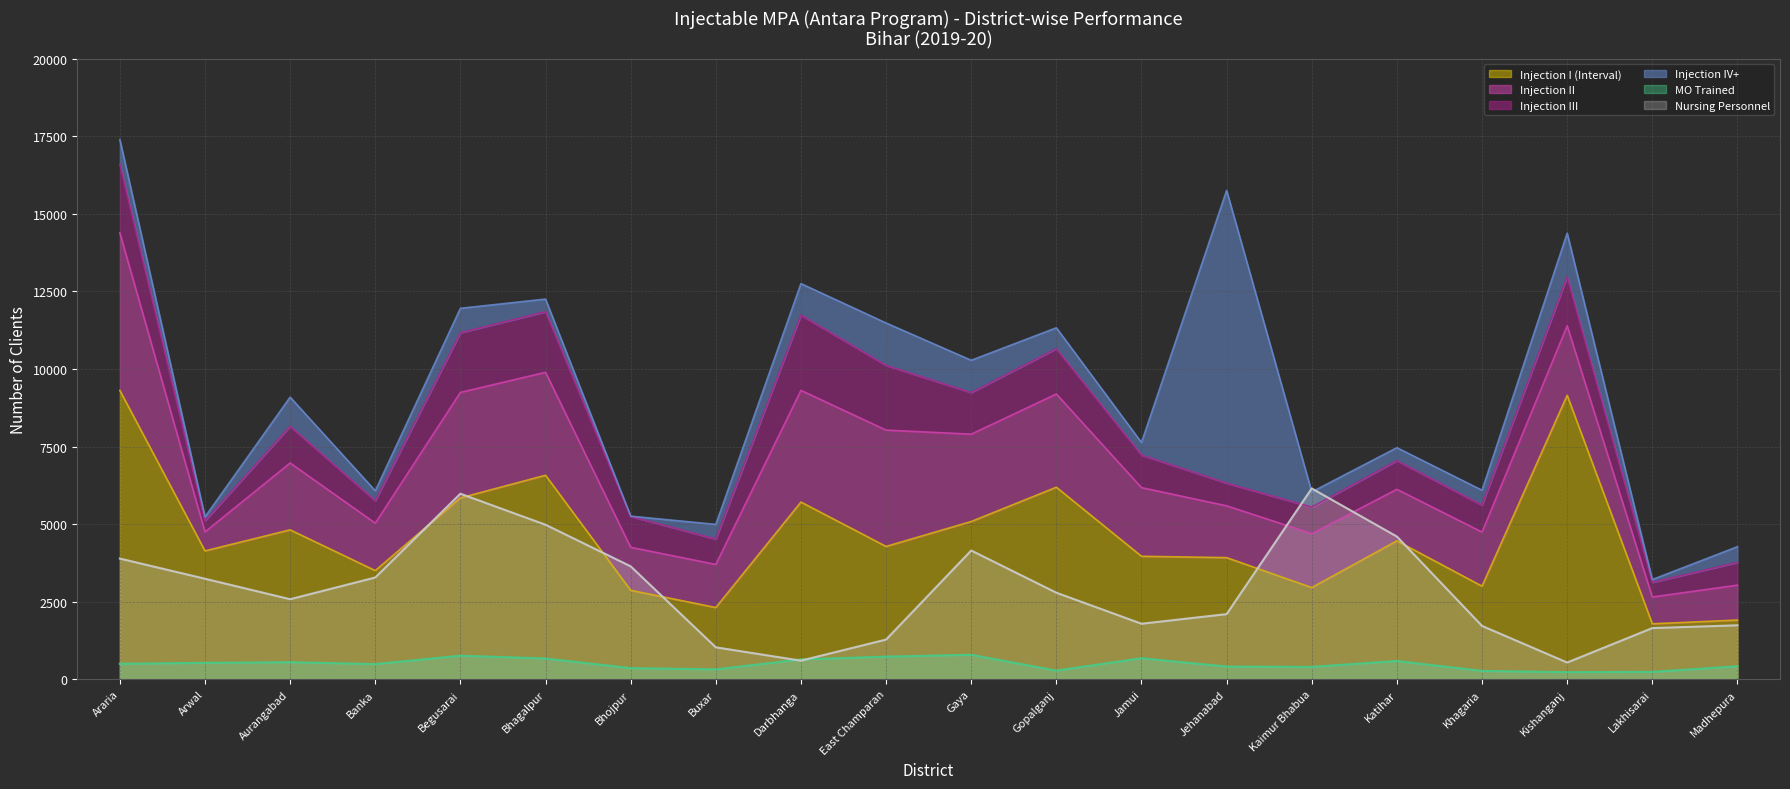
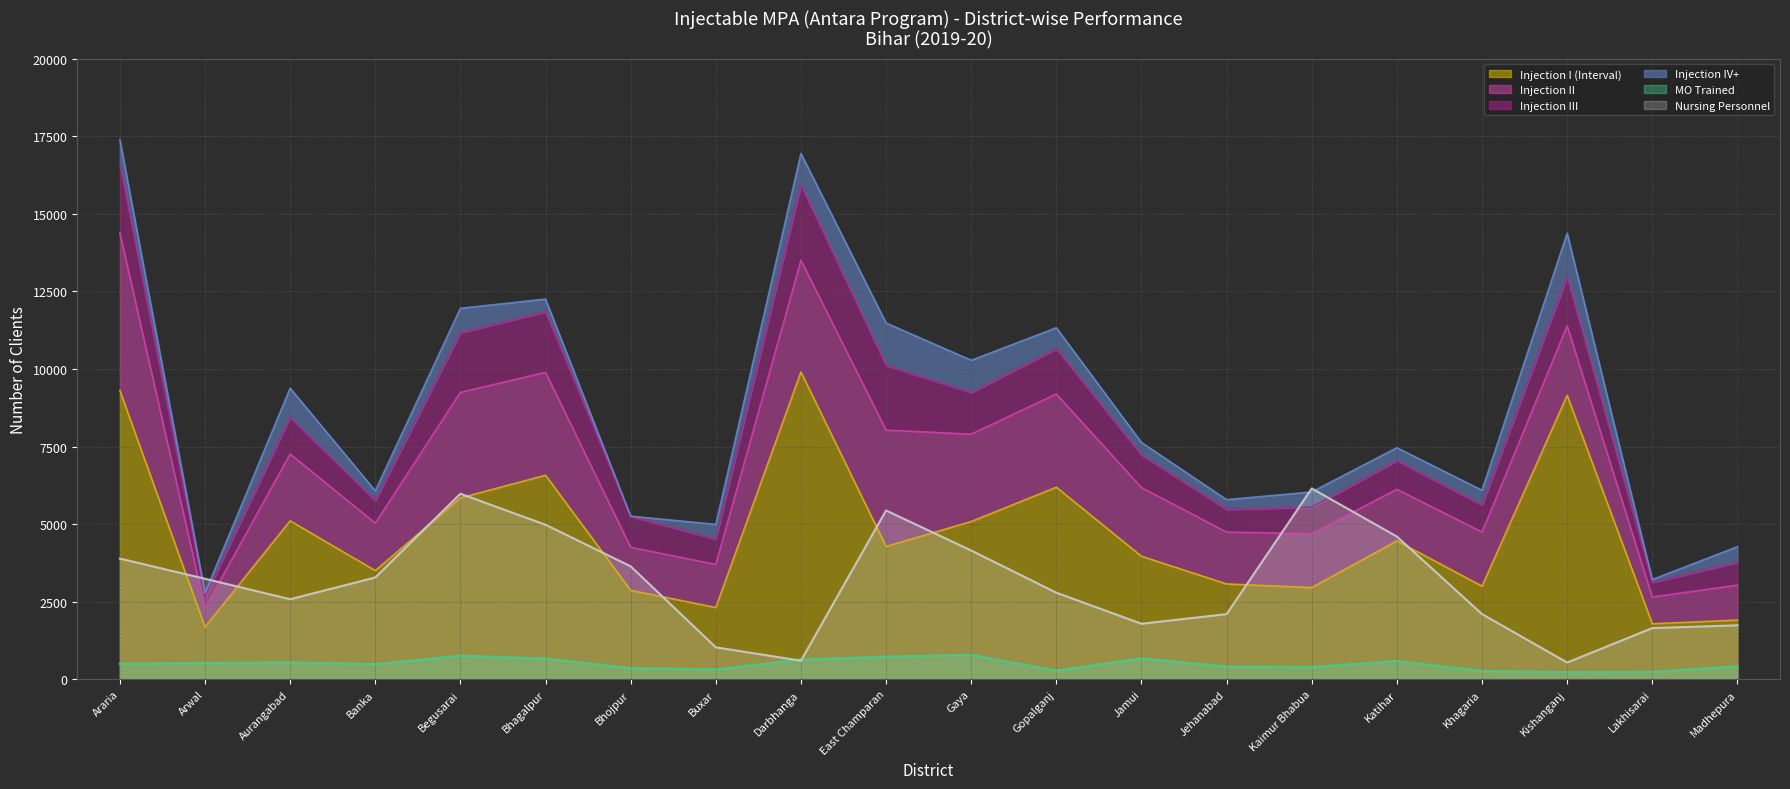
  {
    "Injection I (Interval)": {
      "Araria": 9300,
-     "Arwal": 4100,
-     "Aurangabad": 4800,
+     "Arwal": 1700,
+     "Aurangabad": 5100,
      "Banka": 3500,
      "Begusarai": 5800,
      "Bhagalpur": 6600,
      "Bhojpur": 2900,
      "Buxar": 2300,
-     "Darbhanga": 5700,
+     "Darbhanga": 9900,
      "East Champaran": 4300,
      "Gaya": 5100,
      "Gopalganj": 6200,
      "Jamui": 4000,
-     "Jehanabad": 3900,
+     "Jehanabad": 3100,
      "Kaimur Bhabua": 3000,
      "Katihar": 4500,
      "Khagaria": 3000,
      "Kishanganj": 9200,
      "Lakhisarai": 1800,
      "Madhepura": 1900
    },
    "Injection IV+": {
      "Araria": 800,
      "Arwal": 100,
      "Aurangabad": 900,
      "Banka": 300,
      "Begusarai": 800,
      "Bhagalpur": 400,
      "Buxar": 500,
      "Darbhanga": 1000,
      "East Champaran": 1400,
      "Gaya": 1000,
      "Gopalganj": 700,
      "Jamui": 400,
-     "Jehanabad": 9400,
+     "Jehanabad": 300,
      "Kaimur Bhabua": 500,
      "Katihar": 400,
      "Khagaria": 500,
      "Kishanganj": 1400,
      "Lakhisarai": 100,
      "Madhepura": 500
    },
    "MO Trained": {
      "Araria": 500,
      "Arwal": 500,
      "Aurangabad": 600,
      "Banka": 500,
      "Begusarai": 800,
      "Bhagalpur": 700,
      "Bhojpur": 400,
      "Buxar": 300,
      "East Champaran": 700,
      "Gaya": 800,
      "Gopalganj": 300,
      "Jamui": 700,
      "Jehanabad": 400,
      "Kaimur Bhabua": 400,
      "Katihar": 600,
      "Khagaria": 300,
      "Kishanganj": 200,
      "Lakhisarai": 200,
      "Madhepura": 400
    },
    "Nursing Personnel": {
      "Araria": 3900,
      "Arwal": 3200,
      "Aurangabad": 2600,
      "Banka": 3300,
      "Begusarai": 6000,
      "Bhagalpur": 5000,
      "Bhojpur": 3600,
      "Buxar": 1000,
-     "East Champaran": 1300,
+     "East Champaran": 5400,
      "Gaya": 4200,
      "Gopalganj": 2800,
      "Jamui": 1800,
      "Jehanabad": 2100,
      "Kaimur Bhabua": 6200,
      "Katihar": 4600,
-     "Khagaria": 1700,
+     "Khagaria": 2100,
      "Kishanganj": 500,
      "Lakhisarai": 1700,
      "Madhepura": 1700
    }
  }
